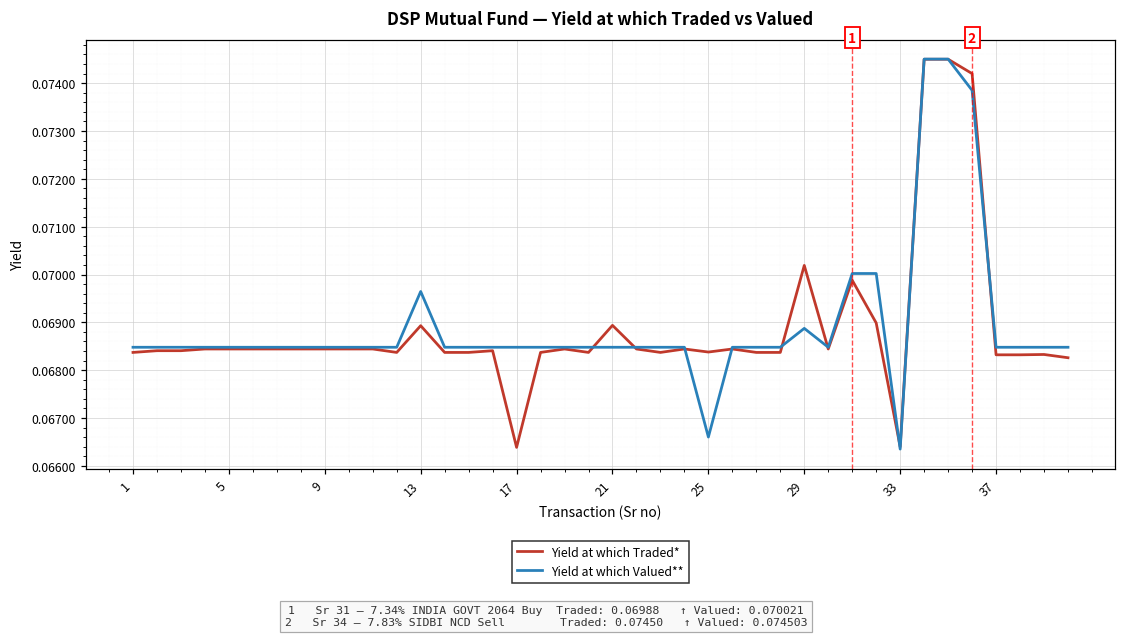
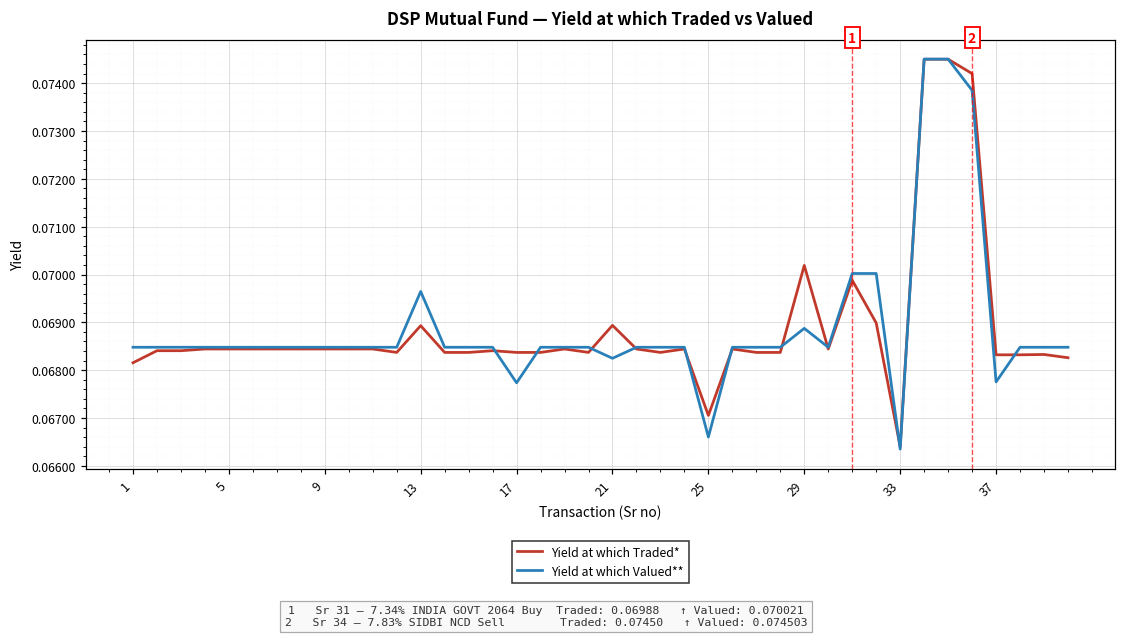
  {
    "Yield at which Traded*": {
-     "1": 0.0684,
+     "1": 0.0682,
      "13": 0.0689,
-     "17": 0.0664,
+     "17": 0.0684,
      "21": 0.0689,
-     "25": 0.0684,
+     "25": 0.0671,
      "29": 0.0702,
      "37": 0.0683
    },
    "Yield at which Valued**": {
      "1": 0.0685,
      "13": 0.0696,
-     "17": 0.0685,
-     "21": 0.0685,
+     "17": 0.0677,
+     "21": 0.0682,
      "25": 0.0666,
      "29": 0.0689,
-     "37": 0.0685
+     "37": 0.0678
    }
  }
